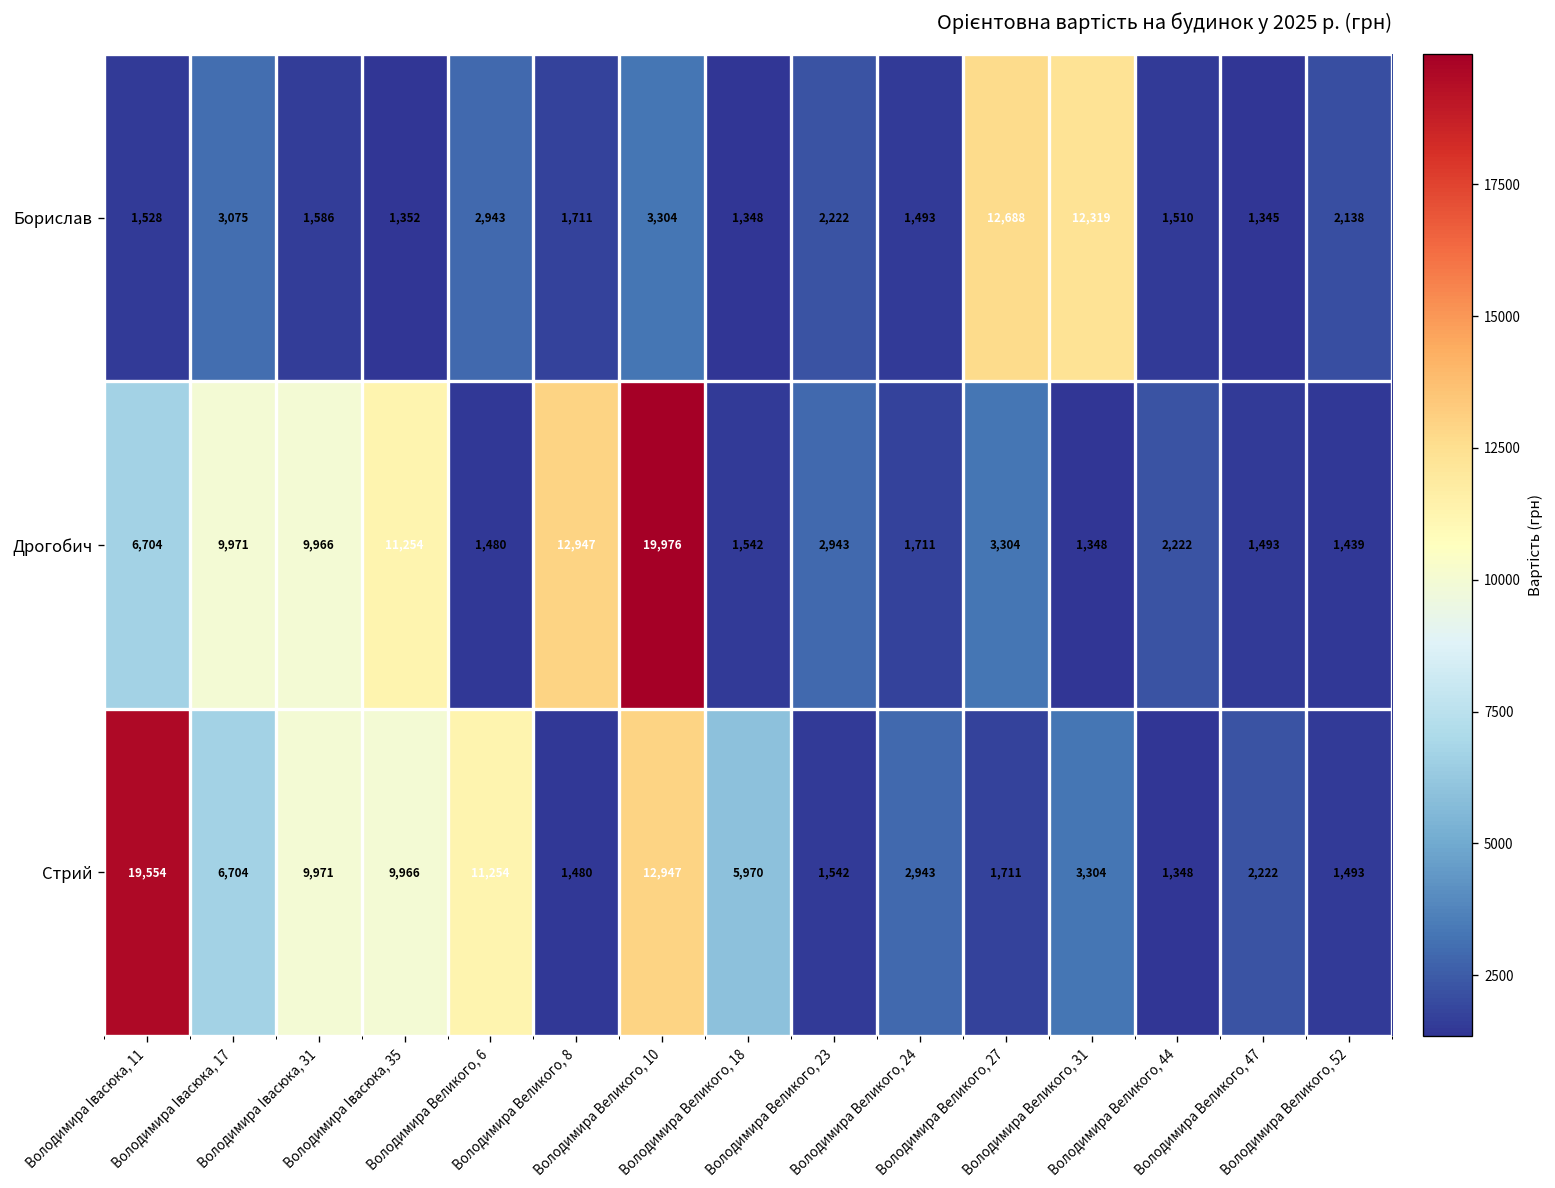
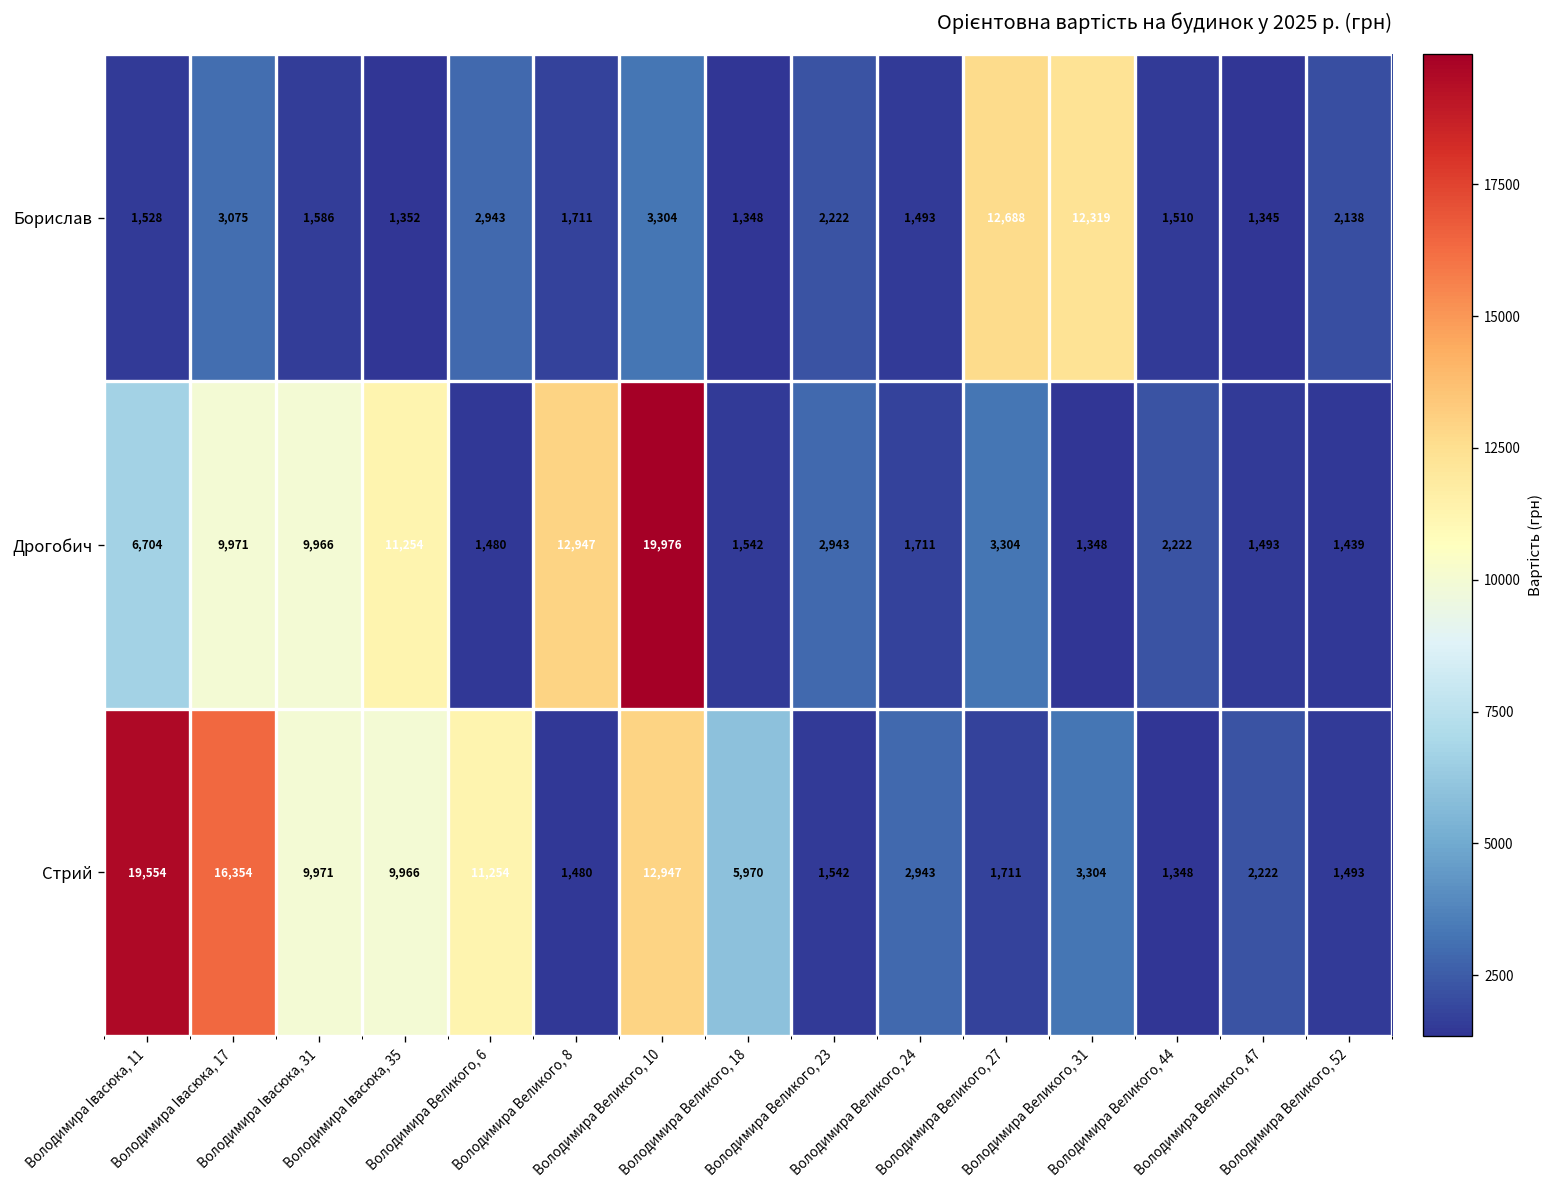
  {
    "Борислав": {
      "Володимира Iвасюка, 11": "1,528",
      "Володимира Iвасюка, 17": "3,075",
      "Володимира Iвасюка, 31": "1,586",
      "Володимира Iвасюка, 35": "1,352",
      "Володимира Великого, 6": "2,943",
      "Володимира Великого, 8": "1,711",
      "Володимира Великого, 10": "3,304",
      "Володимира Великого, 18": "1,348",
      "Володимира Великого, 23": "2,222",
      "Володимира Великого, 24": "1,493",
      "Володимира Великого, 27": "12,688",
      "Володимира Великого, 31": "12,319",
      "Володимира Великого, 44": "1,510",
      "Володимира Великого, 47": "1,345",
      "Володимира Великого, 52": "2,138"
    },
    "Дрогобич": {
      "Володимира Iвасюка, 11": "6,704",
      "Володимира Iвасюка, 17": "9,971",
      "Володимира Iвасюка, 31": "9,966",
      "Володимира Iвасюка, 35": "11,254",
      "Володимира Великого, 6": "1,480",
      "Володимира Великого, 8": "12,947",
      "Володимира Великого, 10": "19,976",
      "Володимира Великого, 18": "1,542",
      "Володимира Великого, 23": "2,943",
      "Володимира Великого, 24": "1,711",
      "Володимира Великого, 27": "3,304",
      "Володимира Великого, 31": "1,348",
      "Володимира Великого, 44": "2,222",
      "Володимира Великого, 47": "1,493",
      "Володимира Великого, 52": "1,439"
    },
    "Стрий": {
      "Володимира Iвасюка, 11": "19,554",
-     "Володимира Iвасюка, 17": "6,704",
+     "Володимира Iвасюка, 17": "16,354",
      "Володимира Iвасюка, 31": "9,971",
      "Володимира Iвасюка, 35": "9,966",
      "Володимира Великого, 6": "11,254",
      "Володимира Великого, 8": "1,480",
      "Володимира Великого, 10": "12,947",
      "Володимира Великого, 18": "5,970",
      "Володимира Великого, 23": "1,542",
      "Володимира Великого, 24": "2,943",
      "Володимира Великого, 27": "1,711",
      "Володимира Великого, 31": "3,304",
      "Володимира Великого, 44": "1,348",
      "Володимира Великого, 47": "2,222",
      "Володимира Великого, 52": "1,493"
    }
  }
